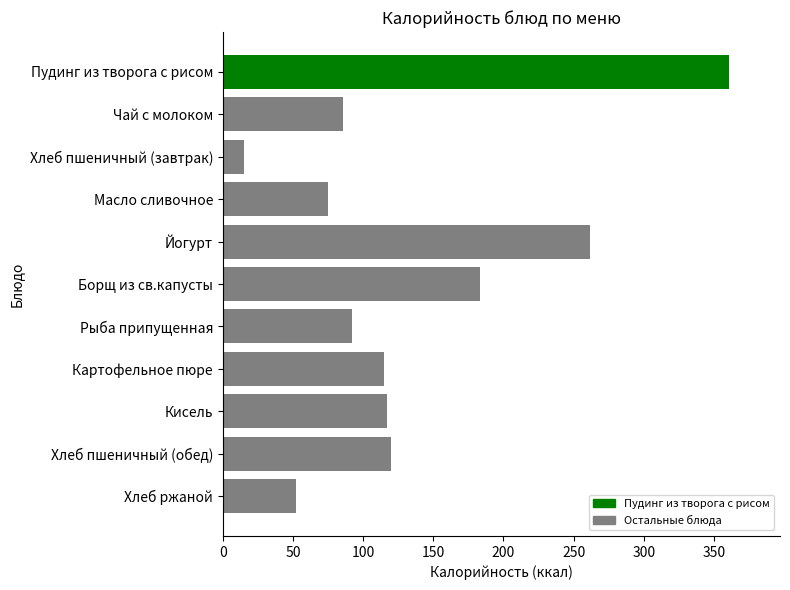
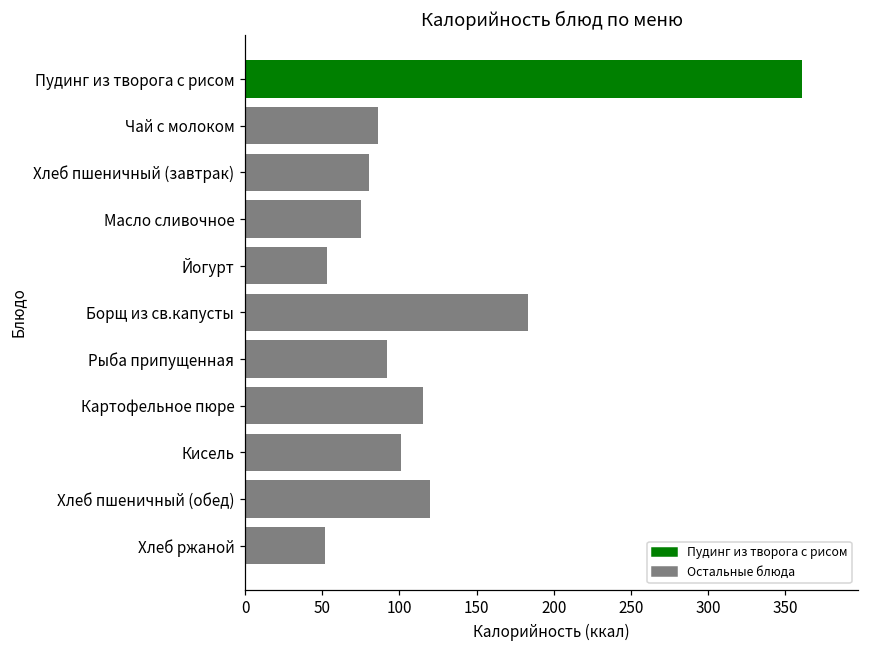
  {
    "Пудинг из творога с рисом": 361,
    "Чай с молоком": 86,
-   "Хлеб пшеничный (завтрак)": 15,
+   "Хлеб пшеничный (завтрак)": 80,
    "Масло сливочное": 75,
-   "Йогурт": 262,
+   "Йогурт": 53,
    "Борщ из св.капусты": 183,
    "Рыба припущенная": 92,
    "Картофельное пюре": 115,
-   "Кисель": 117,
+   "Кисель": 101,
    "Хлеб пшеничный (обед)": 120,
    "Хлеб ржаной": 52
  }
